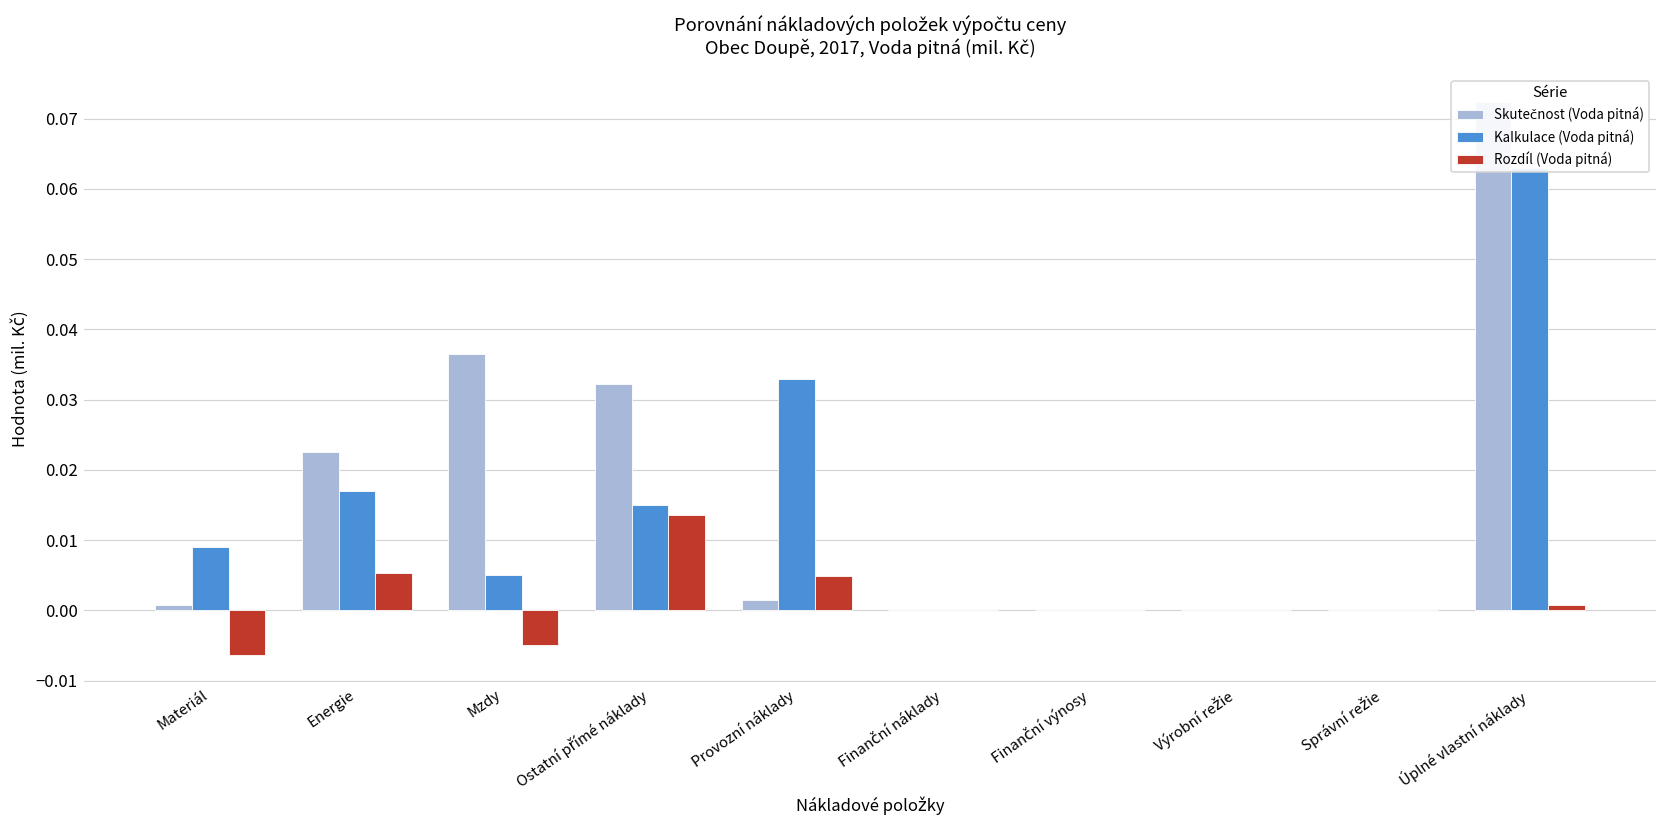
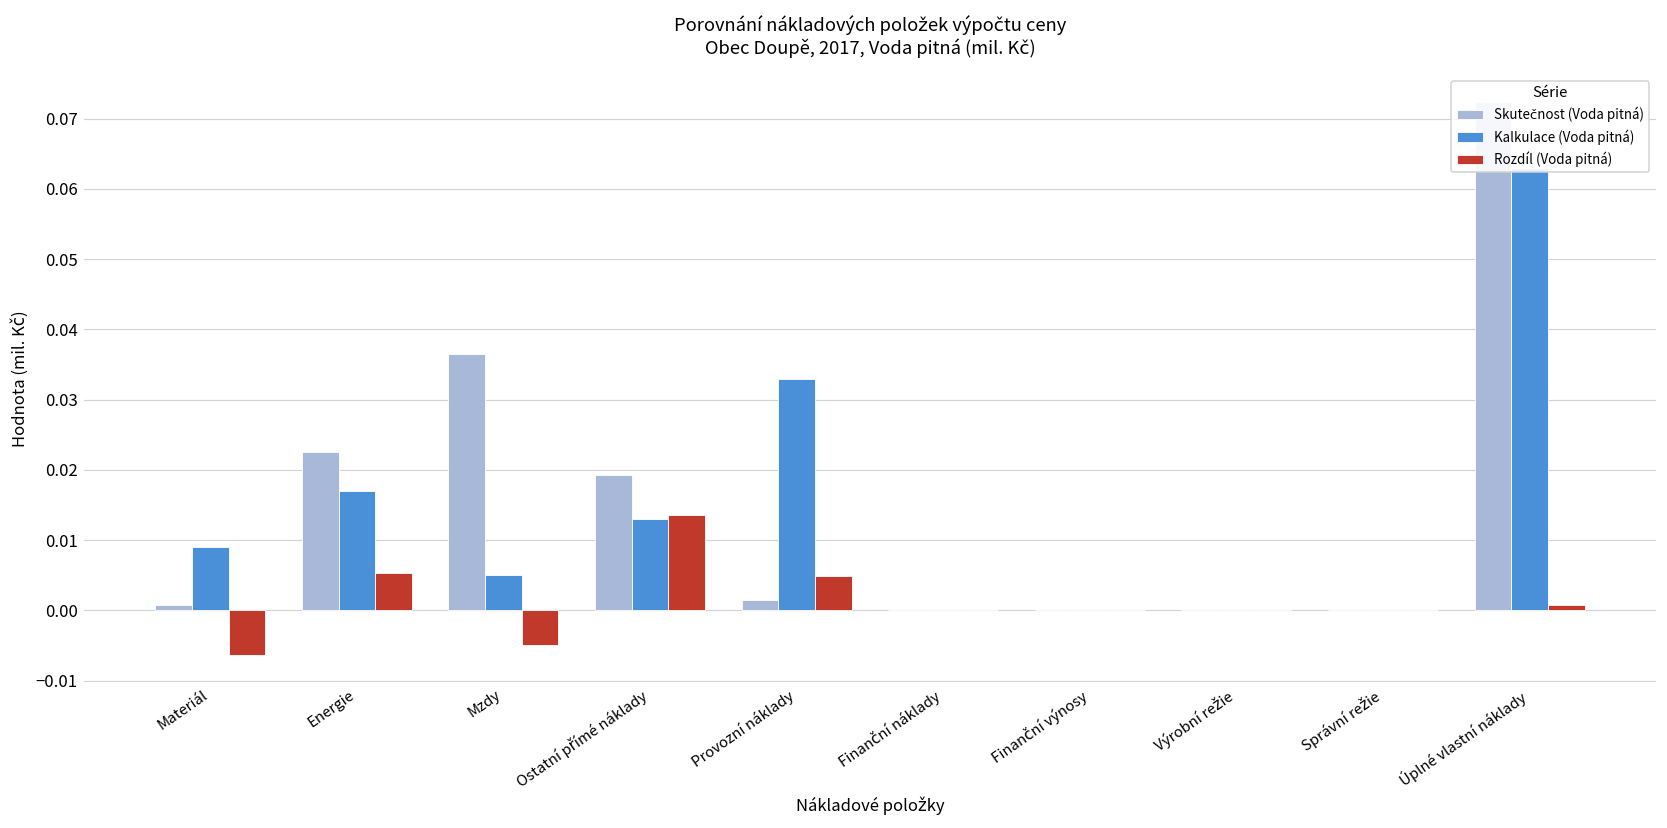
  {
    "Skutečnost (Voda pitná)": {
      "Materiál": 0.001,
      "Energie": 0.023,
      "Mzdy": 0.036,
-     "Ostatní přímé náklady": 0.032,
+     "Ostatní přímé náklady": 0.019,
      "Provozní náklady": 0.001,
      "Finanční náklady": 0.000,
      "Finanční výnosy": 0.000,
      "Výrobní režie": 0.000,
      "Správní režie": 0.000
    },
    "Kalkulace (Voda pitná)": {
      "Materiál": 0.009,
      "Energie": 0.017,
      "Mzdy": 0.005,
-     "Ostatní přímé náklady": 0.015,
+     "Ostatní přímé náklady": 0.013,
      "Provozní náklady": 0.033,
      "Finanční náklady": 0.000,
      "Finanční výnosy": 0.000,
      "Výrobní režie": 0.000,
      "Správní režie": 0.000
    },
    "Rozdíl (Voda pitná)": {
      "Materiál": -0.006,
      "Energie": 0.005,
      "Mzdy": -0.005,
      "Ostatní přímé náklady": 0.014,
      "Provozní náklady": 0.005,
      "Finanční náklady": 0.000,
      "Finanční výnosy": 0.000,
      "Výrobní režie": 0.000,
      "Správní režie": 0.000,
      "Úplné vlastní náklady": 0.001
    }
  }
